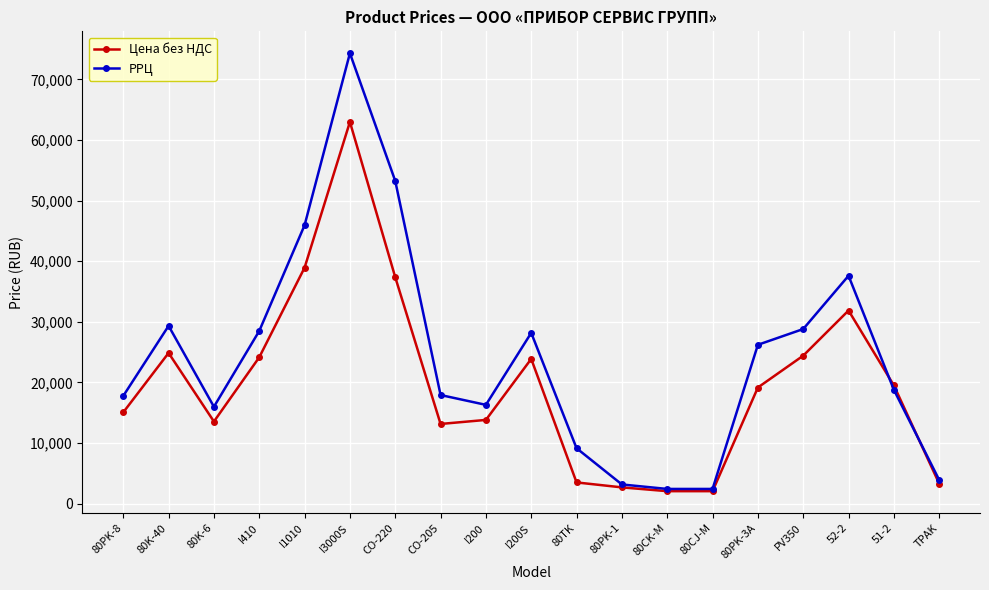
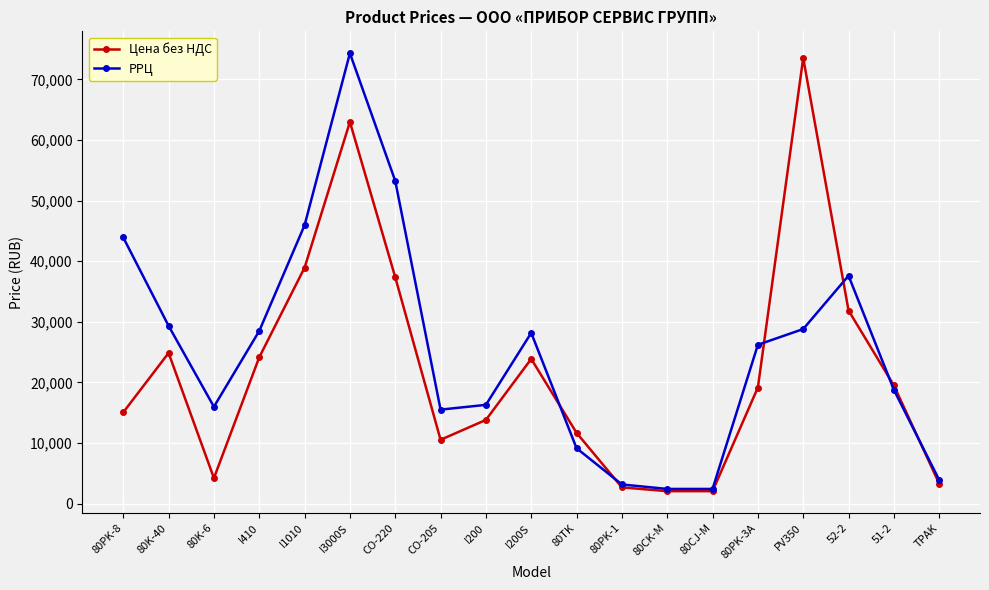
  {
    "Цена без НДС": {
      "80PK-8": "15,000",
      "80K-40": "25,000",
-     "80K-6": "14,000",
+     "80K-6": "4,000",
      "I410": "24,000",
      "I1010": "39,000",
      "I3000S": "63,000",
      "CO-220": "37,000",
-     "CO-205": "13,000",
+     "CO-205": "11,000",
      "I200": "14,000",
      "I200S": "24,000",
-     "80TK": "3,000",
+     "80TK": "12,000",
      "80PK-1": "3,000",
      "80PK-3A": "19,000",
-     "PV350": "24,000",
+     "PV350": "74,000",
      "52-2": "32,000",
      "51-2": "19,000",
      "TPAK": "3,000"
    },
    "РРЦ": {
-     "80PK-8": "18,000",
+     "80PK-8": "44,000",
      "80K-40": "29,000",
      "80K-6": "16,000",
      "I410": "28,000",
      "I1010": "46,000",
      "I3000S": "74,000",
      "CO-220": "53,000",
-     "CO-205": "18,000",
+     "CO-205": "16,000",
      "I200": "16,000",
      "I200S": "28,000",
      "80TK": "9,000",
      "80PK-1": "3,000",
      "80PK-3A": "26,000",
      "PV350": "29,000",
      "52-2": "38,000",
      "51-2": "19,000",
      "TPAK": "4,000"
    }
  }
